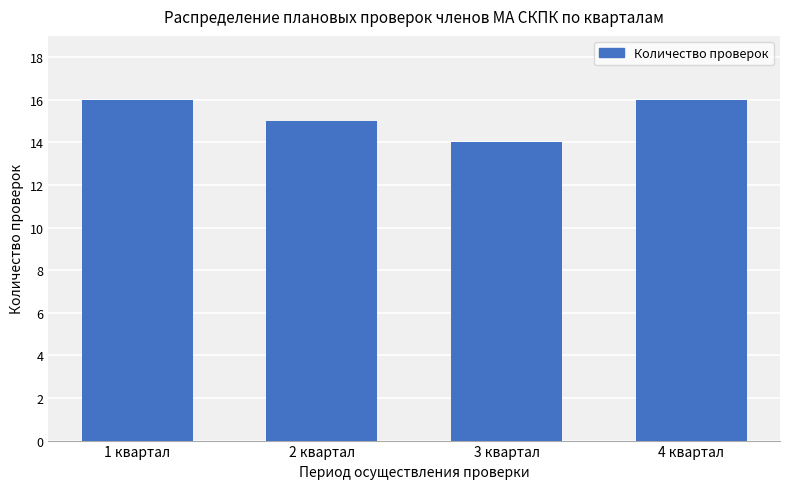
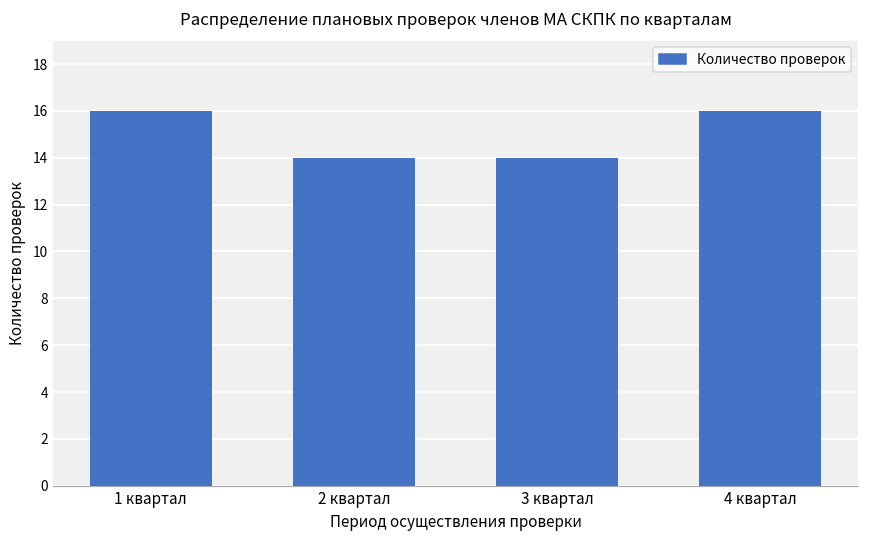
  {
    "1 квартал": 16,
-   "2 квартал": 15,
+   "2 квартал": 14,
    "3 квартал": 14,
    "4 квартал": 16
  }
